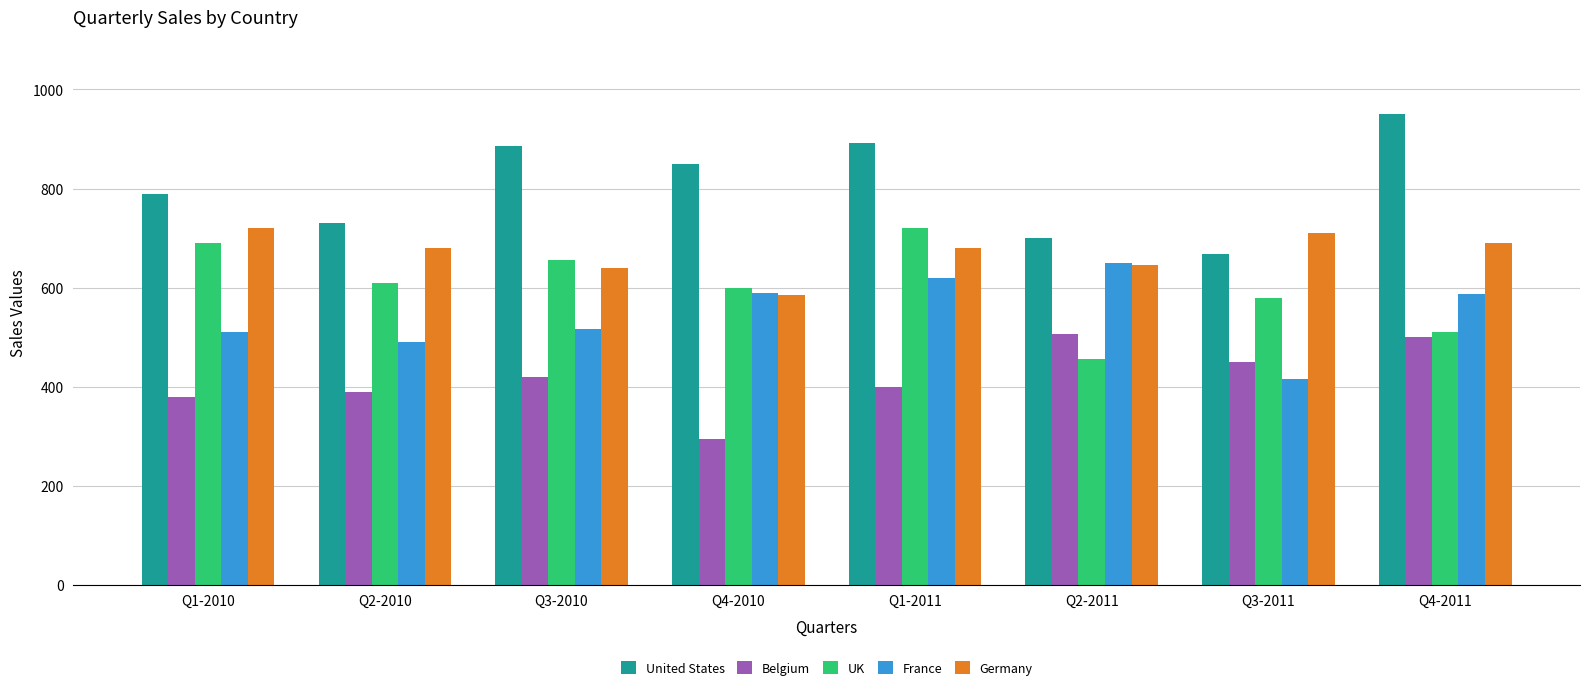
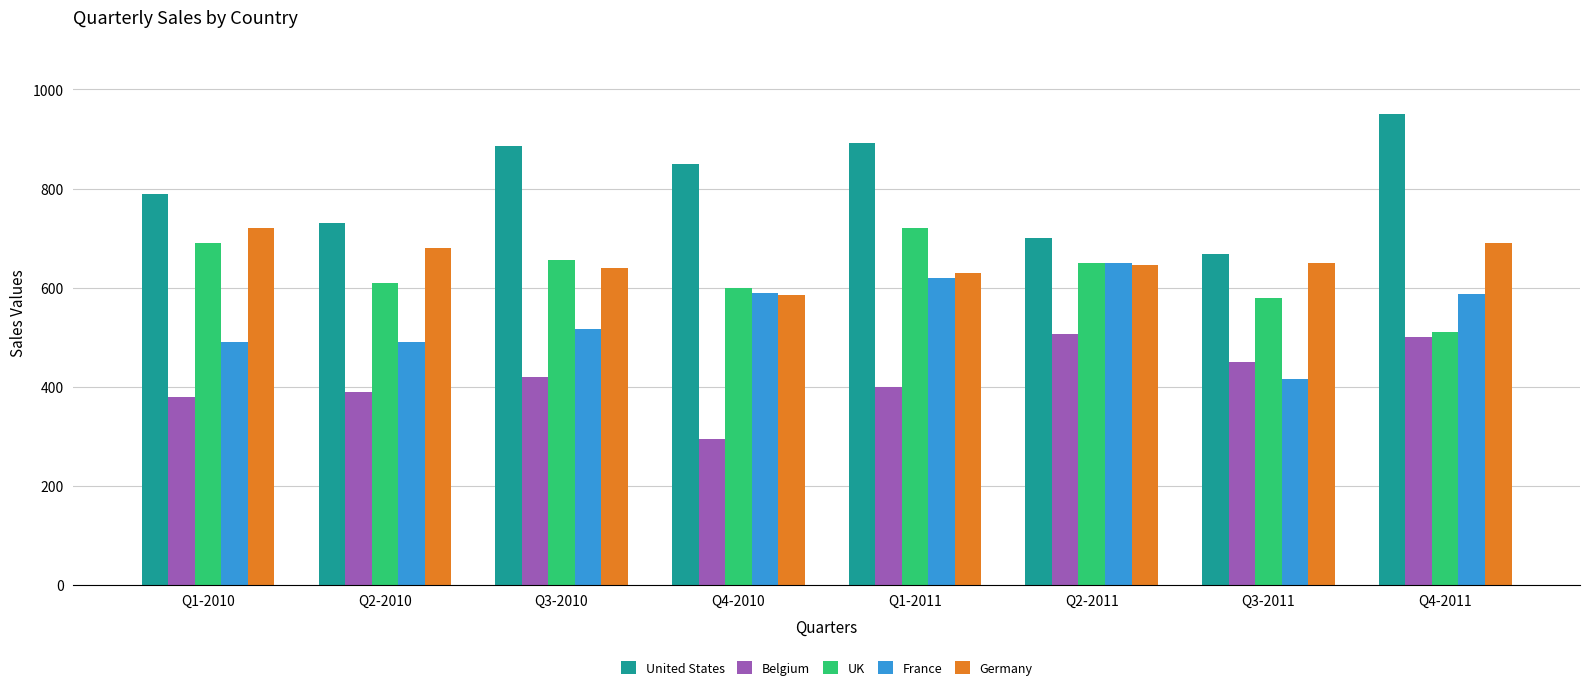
  {
    "United States": {
      "Q1-2010": 790,
      "Q2-2010": 730,
      "Q3-2010": 890,
      "Q4-2010": 850,
      "Q1-2011": 890,
      "Q2-2011": 700,
      "Q3-2011": 670,
      "Q4-2011": 950
    },
    "Belgium": {
      "Q1-2010": 380,
      "Q2-2010": 390,
      "Q3-2010": 420,
      "Q4-2010": 290,
      "Q1-2011": 400,
      "Q2-2011": 510,
      "Q3-2011": 450,
      "Q4-2011": 500
    },
    "UK": {
      "Q1-2010": 690,
      "Q2-2010": 610,
      "Q3-2010": 660,
      "Q4-2010": 600,
      "Q1-2011": 720,
-     "Q2-2011": 460,
+     "Q2-2011": 650,
      "Q3-2011": 580,
      "Q4-2011": 510
    },
    "France": {
-     "Q1-2010": 510,
+     "Q1-2010": 490,
      "Q2-2010": 490,
      "Q3-2010": 520,
      "Q4-2010": 590,
      "Q1-2011": 620,
      "Q2-2011": 650,
      "Q3-2011": 420,
      "Q4-2011": 590
    },
    "Germany": {
      "Q1-2010": 720,
      "Q2-2010": 680,
      "Q3-2010": 640,
      "Q4-2010": 590,
-     "Q1-2011": 680,
+     "Q1-2011": 630,
      "Q2-2011": 650,
-     "Q3-2011": 710,
+     "Q3-2011": 650,
      "Q4-2011": 690
    }
  }
